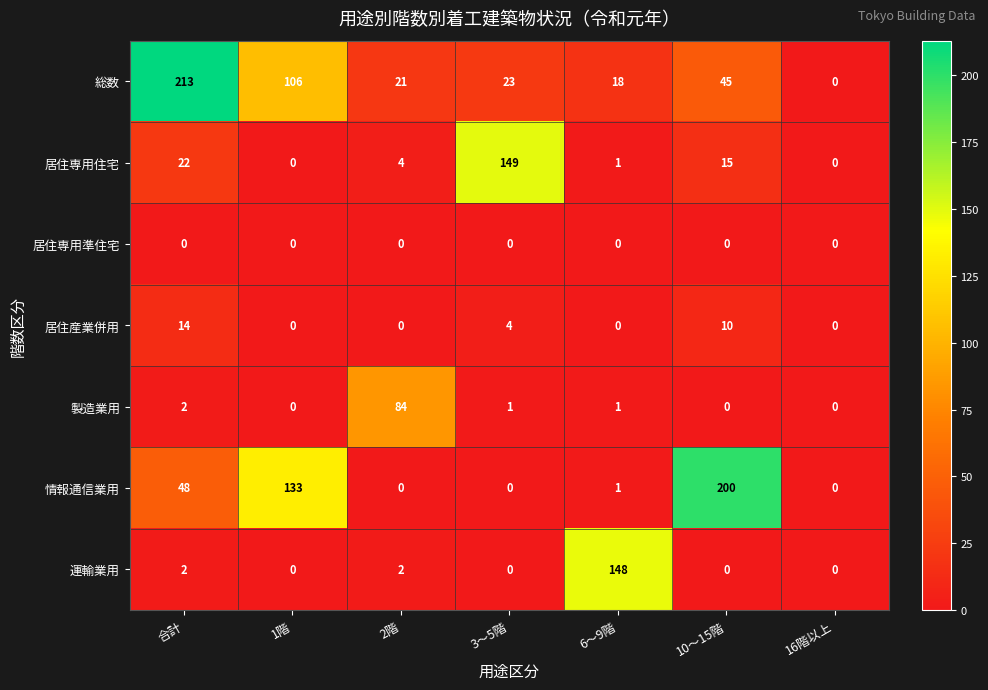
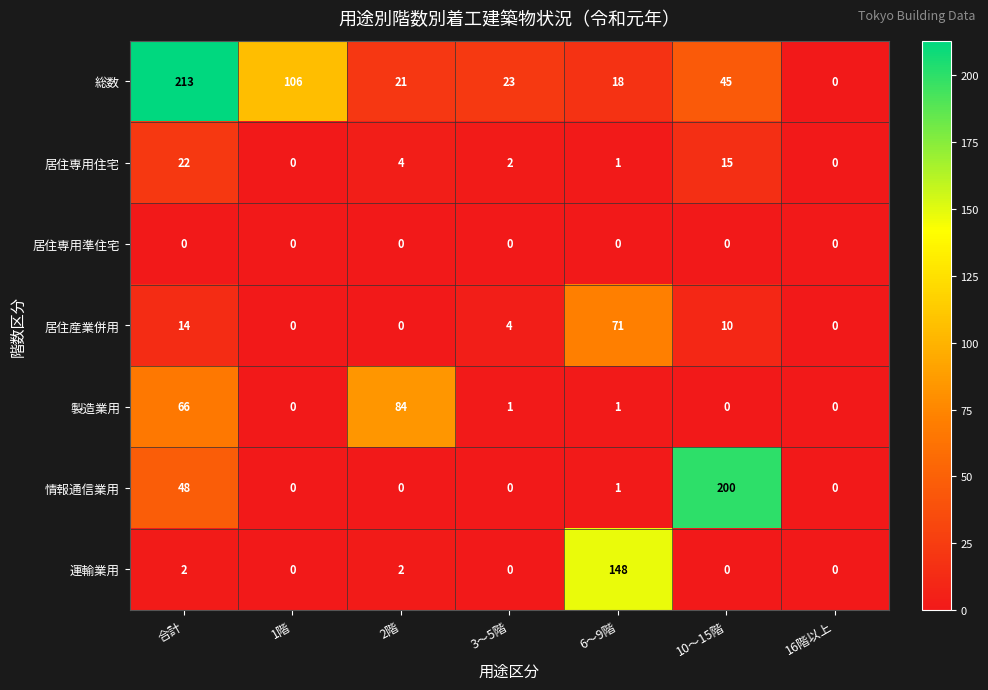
  {
    "総数": {
      "合計": 213,
      "1階": 106,
      "2階": 21,
      "3～5階": 23,
      "6～9階": 18,
      "10～15階": 45,
      "16階以上": 0
    },
    "居住専用住宅": {
      "合計": 22,
      "1階": 0,
      "2階": 4,
-     "3～5階": 149,
+     "3～5階": 2,
      "6～9階": 1,
      "10～15階": 15,
      "16階以上": 0
    },
    "居住専用準住宅": {
      "合計": 0,
      "1階": 0,
      "2階": 0,
      "3～5階": 0,
      "6～9階": 0,
      "10～15階": 0,
      "16階以上": 0
    },
    "居住産業併用": {
      "合計": 14,
      "1階": 0,
      "2階": 0,
      "3～5階": 4,
-     "6～9階": 0,
+     "6～9階": 71,
      "10～15階": 10,
      "16階以上": 0
    },
    "製造業用": {
-     "合計": 2,
+     "合計": 66,
      "1階": 0,
      "2階": 84,
      "3～5階": 1,
      "6～9階": 1,
      "10～15階": 0,
      "16階以上": 0
    },
    "情報通信業用": {
      "合計": 48,
-     "1階": 133,
+     "1階": 0,
      "2階": 0,
      "3～5階": 0,
      "6～9階": 1,
      "10～15階": 200,
      "16階以上": 0
    },
    "運輸業用": {
      "合計": 2,
      "1階": 0,
      "2階": 2,
      "3～5階": 0,
      "6～9階": 148,
      "10～15階": 0,
      "16階以上": 0
    }
  }
